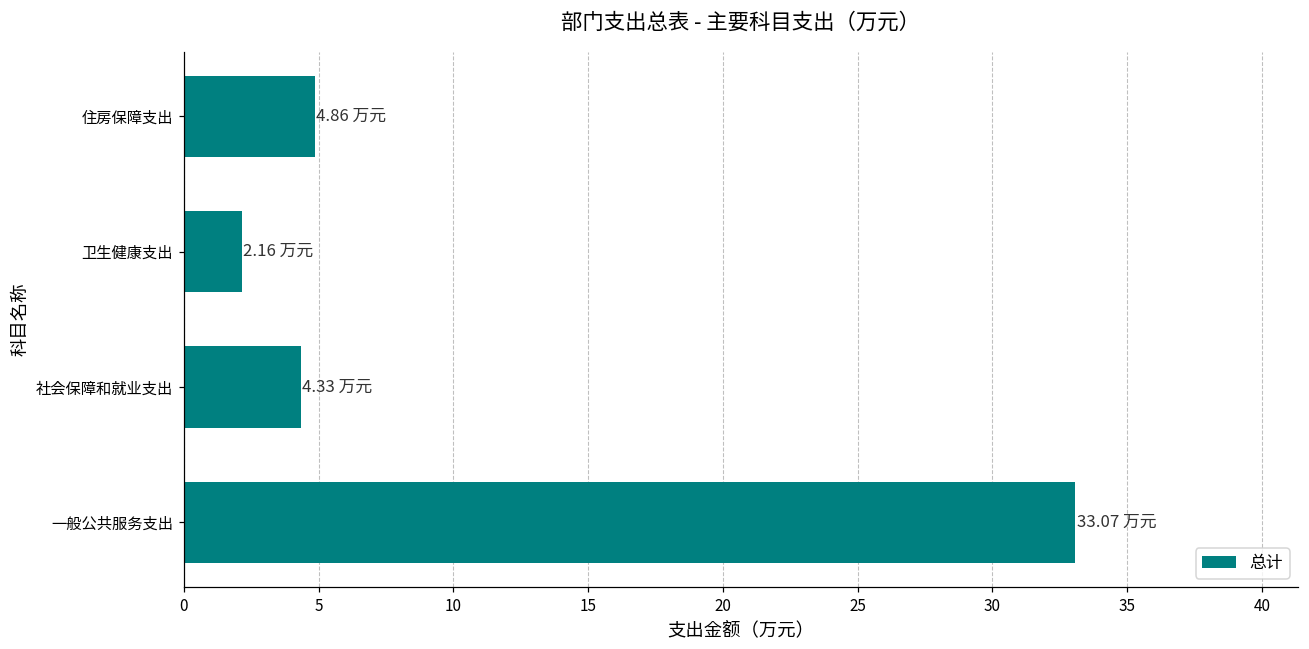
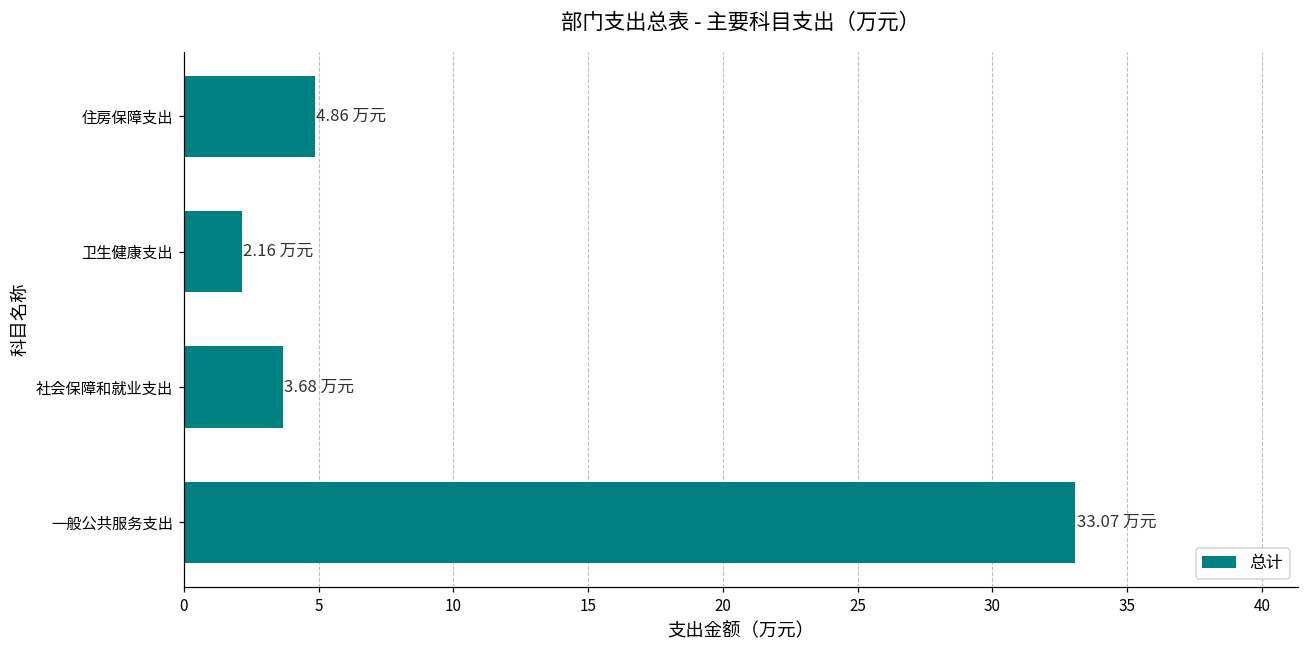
  {
    "住房保障支出": 4.86,
    "卫生健康支出": 2.16,
-   "社会保障和就业支出": 4.33,
+   "社会保障和就业支出": 3.68,
    "一般公共服务支出": 33.07
  }
